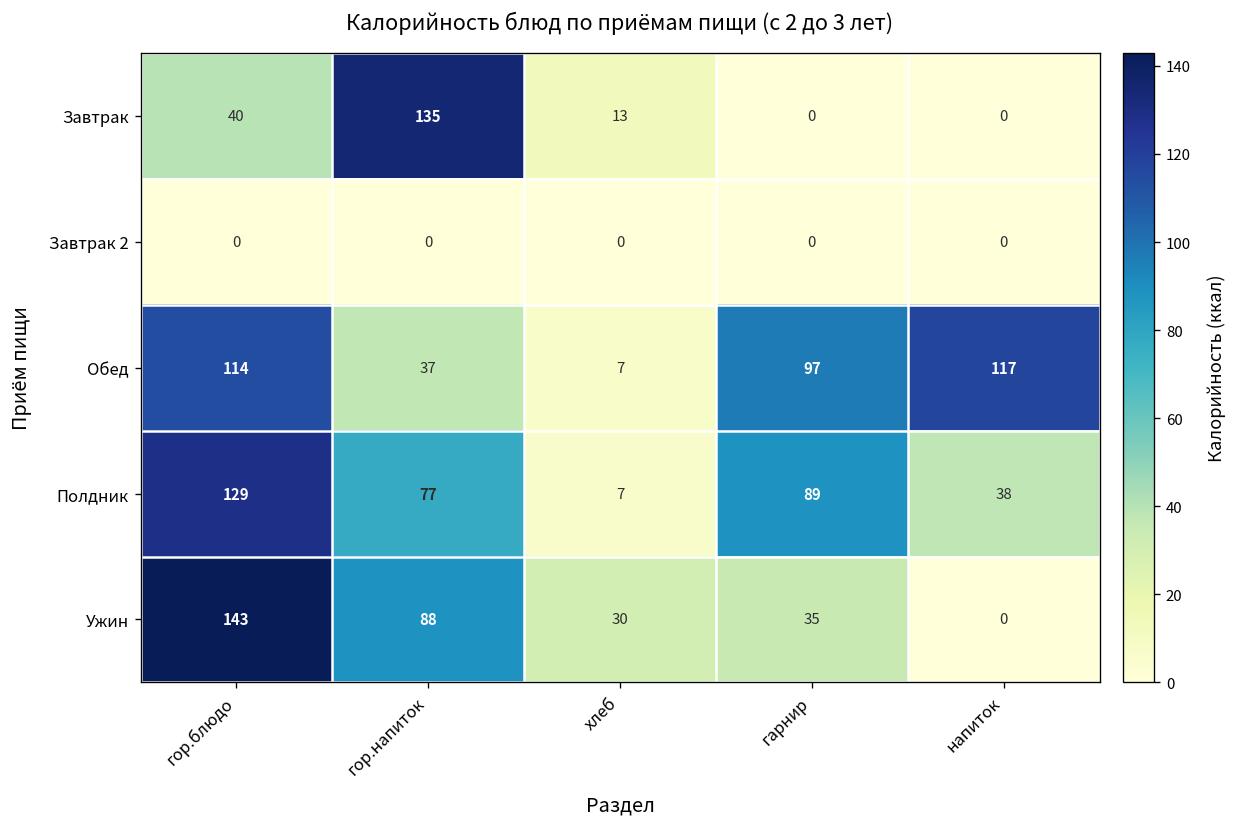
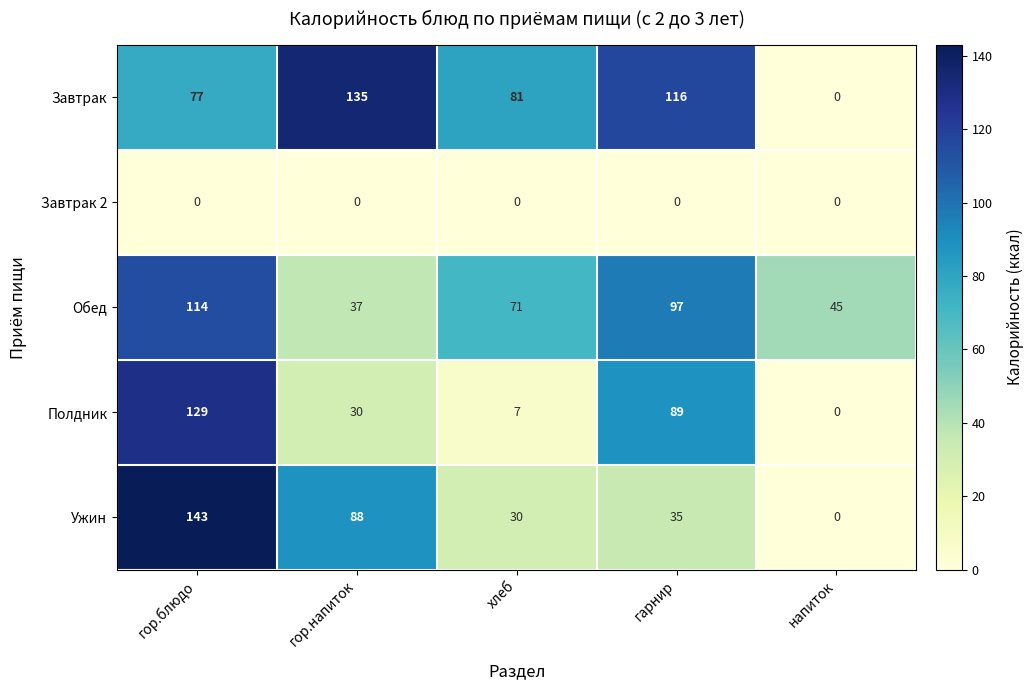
  {
    "Завтрак": {
-     "гор.блюдо": 40,
+     "гор.блюдо": 77,
      "гор.напиток": 135,
-     "хлеб": 13,
-     "гарнир": 0,
+     "хлеб": 81,
+     "гарнир": 116,
      "напиток": 0
    },
    "Завтрак 2": {
      "гор.блюдо": 0,
      "гор.напиток": 0,
      "хлеб": 0,
      "гарнир": 0,
      "напиток": 0
    },
    "Обед": {
      "гор.блюдо": 114,
      "гор.напиток": 37,
-     "хлеб": 7,
+     "хлеб": 71,
      "гарнир": 97,
-     "напиток": 117
+     "напиток": 45
    },
    "Полдник": {
      "гор.блюдо": 129,
-     "гор.напиток": 77,
+     "гор.напиток": 30,
      "хлеб": 7,
      "гарнир": 89,
-     "напиток": 38
+     "напиток": 0
    },
    "Ужин": {
      "гор.блюдо": 143,
      "гор.напиток": 88,
      "хлеб": 30,
      "гарнир": 35,
      "напиток": 0
    }
  }
